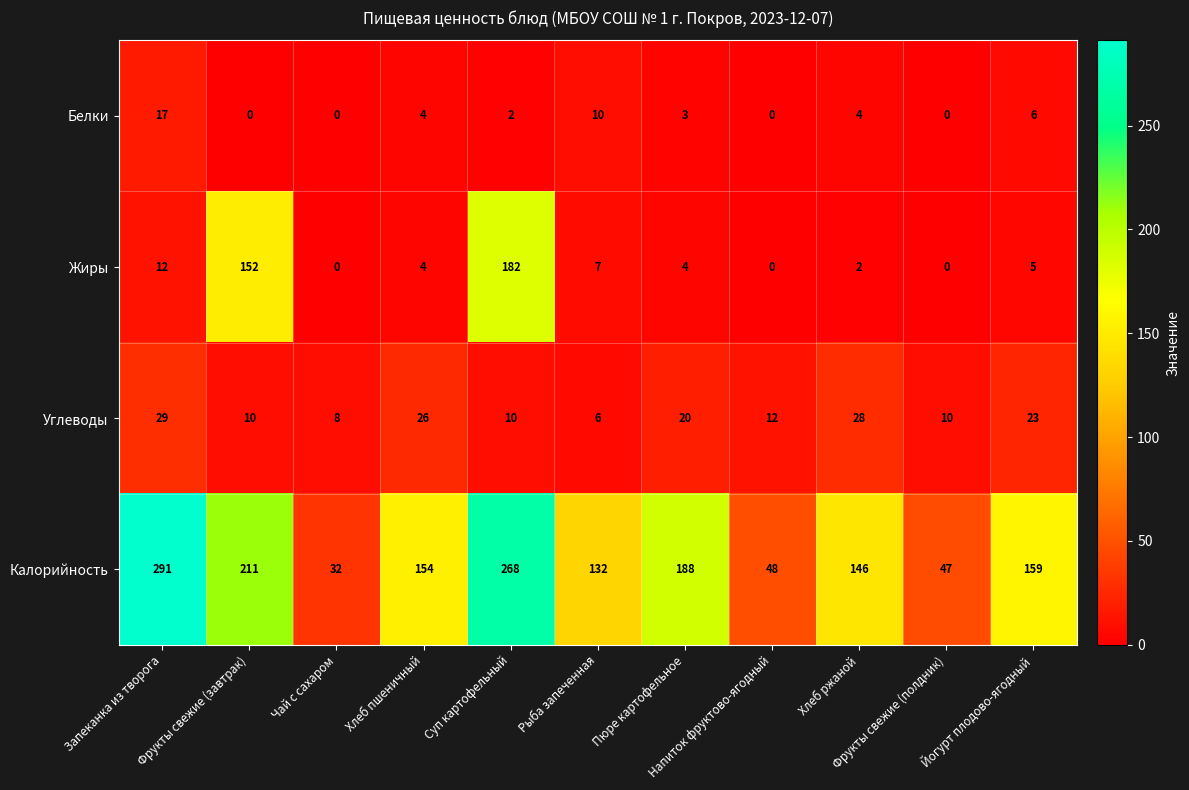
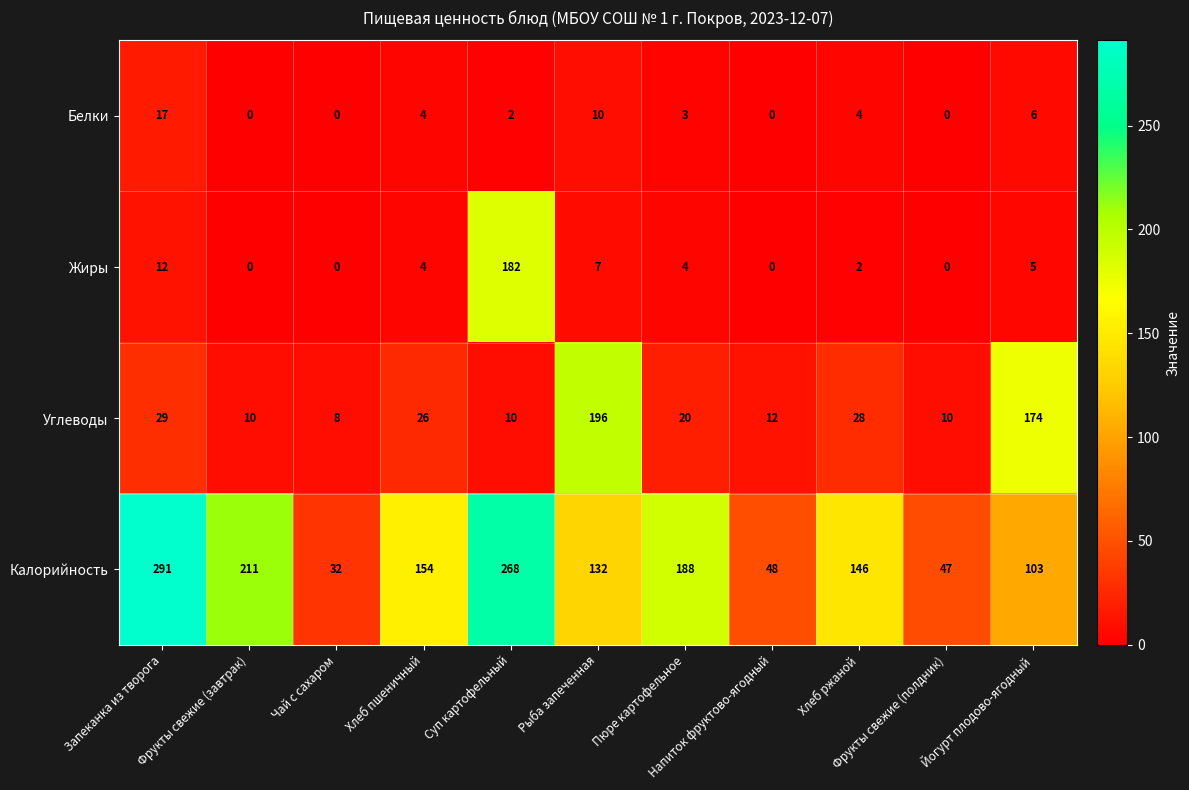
  {
    "Белки": {
      "Запеканка из творога": 17,
      "Фрукты свежие (завтрак)": 0,
      "Чай с сахаром": 0,
      "Хлеб пшеничный": 4,
      "Суп картофельный": 2,
      "Рыба запеченная": 10,
      "Пюре картофельное": 3,
      "Напиток фруктово-ягодный": 0,
      "Хлеб ржаной": 4,
      "Фрукты свежие (полдник)": 0,
      "Йогурт плодово-ягодный": 6
    },
    "Жиры": {
      "Запеканка из творога": 12,
-     "Фрукты свежие (завтрак)": 152,
+     "Фрукты свежие (завтрак)": 0,
      "Чай с сахаром": 0,
      "Хлеб пшеничный": 4,
      "Суп картофельный": 182,
      "Рыба запеченная": 7,
      "Пюре картофельное": 4,
      "Напиток фруктово-ягодный": 0,
      "Хлеб ржаной": 2,
      "Фрукты свежие (полдник)": 0,
      "Йогурт плодово-ягодный": 5
    },
    "Углеводы": {
      "Запеканка из творога": 29,
      "Фрукты свежие (завтрак)": 10,
      "Чай с сахаром": 8,
      "Хлеб пшеничный": 26,
      "Суп картофельный": 10,
-     "Рыба запеченная": 6,
+     "Рыба запеченная": 196,
      "Пюре картофельное": 20,
      "Напиток фруктово-ягодный": 12,
      "Хлеб ржаной": 28,
      "Фрукты свежие (полдник)": 10,
-     "Йогурт плодово-ягодный": 23
+     "Йогурт плодово-ягодный": 174
    },
    "Калорийность": {
      "Запеканка из творога": 291,
      "Фрукты свежие (завтрак)": 211,
      "Чай с сахаром": 32,
      "Хлеб пшеничный": 154,
      "Суп картофельный": 268,
      "Рыба запеченная": 132,
      "Пюре картофельное": 188,
      "Напиток фруктово-ягодный": 48,
      "Хлеб ржаной": 146,
      "Фрукты свежие (полдник)": 47,
-     "Йогурт плодово-ягодный": 159
+     "Йогурт плодово-ягодный": 103
    }
  }
